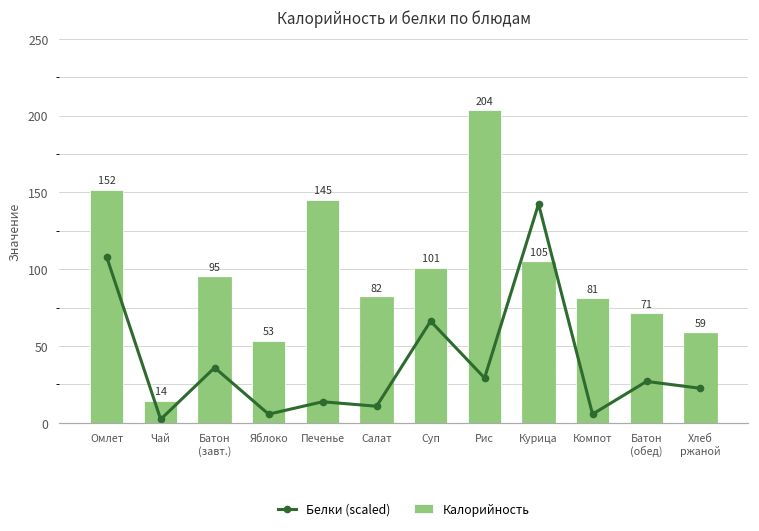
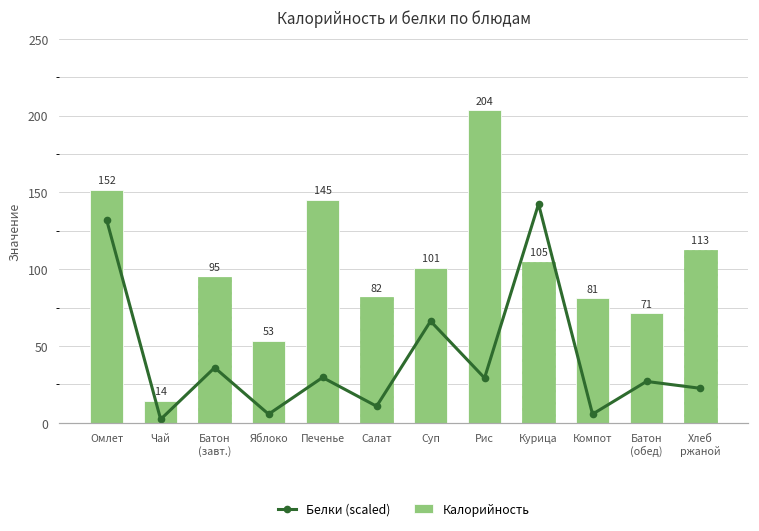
  {
    "Белки (scaled)": {
-     "Омлет": 108,
+     "Омлет": 132,
      "Чай": 2,
      "Батон (завт.)": 36,
      "Яблоко": 6,
-     "Печенье": 14,
+     "Печенье": 29,
      "Салат": 11,
      "Суп": 66,
      "Рис": 29,
      "Курица": 142,
      "Компот": 6,
      "Батон (обед)": 27,
      "Хлеб ржаной": 22
    },
    "Калорийность": {
      "Омлет": 152,
      "Чай": 14,
      "Батон (завт.)": 95,
      "Яблоко": 53,
      "Печенье": 145,
      "Салат": 82,
      "Суп": 101,
      "Рис": 204,
      "Курица": 105,
      "Компот": 81,
      "Батон (обед)": 71,
-     "Хлеб ржаной": 59
+     "Хлеб ржаной": 113
    }
  }
